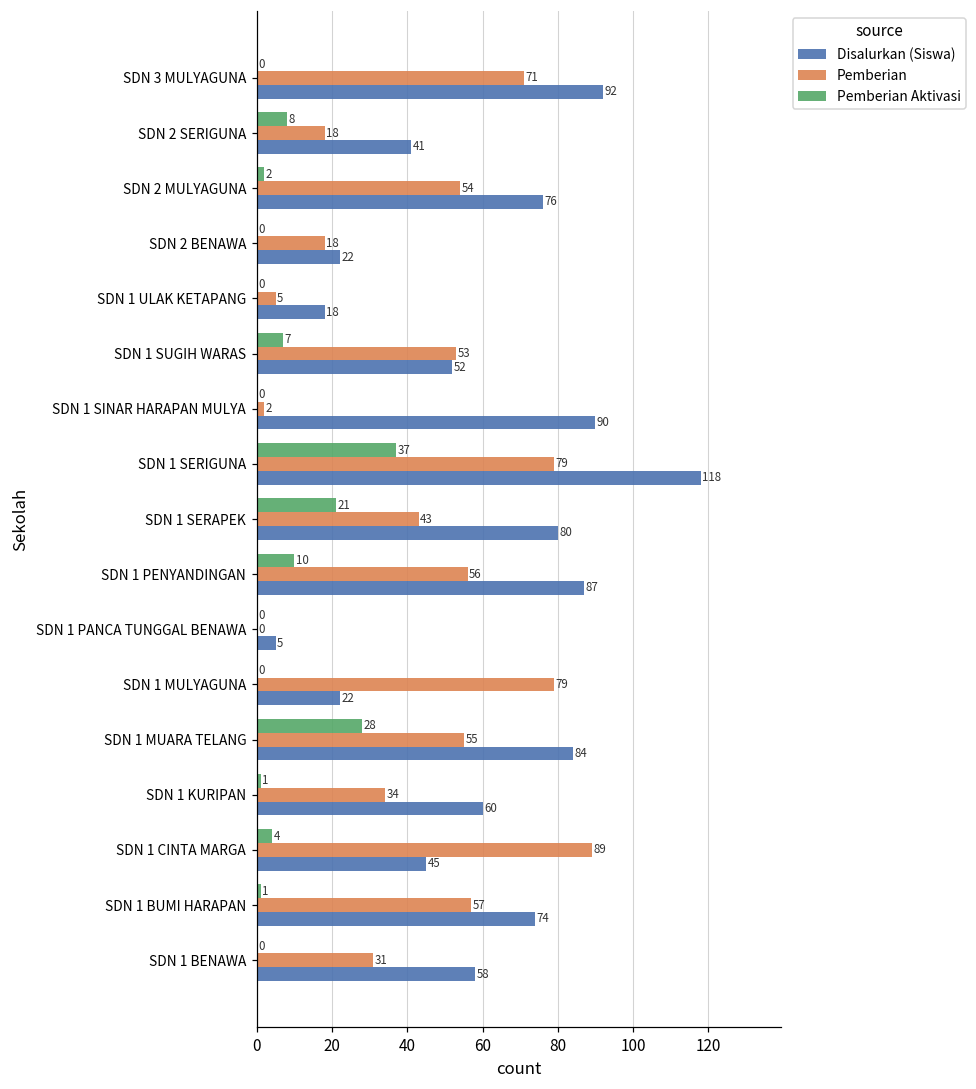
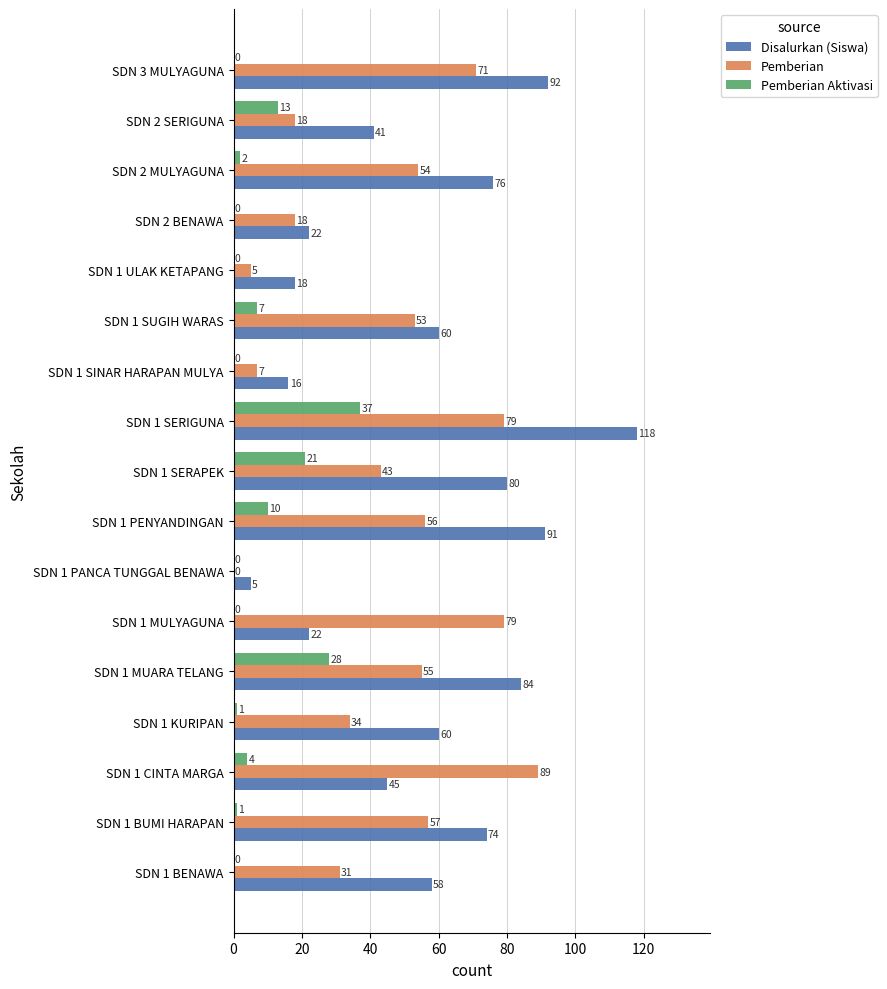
  {
    "Disalurkan (Siswa)": {
      "SDN 3 MULYAGUNA": 92,
      "SDN 2 SERIGUNA": 41,
      "SDN 2 MULYAGUNA": 76,
      "SDN 2 BENAWA": 22,
      "SDN 1 ULAK KETAPANG": 18,
-     "SDN 1 SUGIH WARAS": 52,
-     "SDN 1 SINAR HARAPAN MULYA": 90,
+     "SDN 1 SUGIH WARAS": 60,
+     "SDN 1 SINAR HARAPAN MULYA": 16,
      "SDN 1 SERIGUNA": 118,
      "SDN 1 SERAPEK": 80,
-     "SDN 1 PENYANDINGAN": 87,
+     "SDN 1 PENYANDINGAN": 91,
      "SDN 1 PANCA TUNGGAL BENAWA": 5,
      "SDN 1 MULYAGUNA": 22,
      "SDN 1 MUARA TELANG": 84,
      "SDN 1 KURIPAN": 60,
      "SDN 1 CINTA MARGA": 45,
      "SDN 1 BUMI HARAPAN": 74,
      "SDN 1 BENAWA": 58
    },
    "Pemberian": {
      "SDN 3 MULYAGUNA": 71,
      "SDN 2 SERIGUNA": 18,
      "SDN 2 MULYAGUNA": 54,
      "SDN 2 BENAWA": 18,
      "SDN 1 ULAK KETAPANG": 5,
      "SDN 1 SUGIH WARAS": 53,
-     "SDN 1 SINAR HARAPAN MULYA": 2,
+     "SDN 1 SINAR HARAPAN MULYA": 7,
      "SDN 1 SERIGUNA": 79,
      "SDN 1 SERAPEK": 43,
      "SDN 1 PENYANDINGAN": 56,
      "SDN 1 PANCA TUNGGAL BENAWA": 0,
      "SDN 1 MULYAGUNA": 79,
      "SDN 1 MUARA TELANG": 55,
      "SDN 1 KURIPAN": 34,
      "SDN 1 CINTA MARGA": 89,
      "SDN 1 BUMI HARAPAN": 57,
      "SDN 1 BENAWA": 31
    },
    "Pemberian Aktivasi": {
      "SDN 3 MULYAGUNA": 0,
-     "SDN 2 SERIGUNA": 8,
+     "SDN 2 SERIGUNA": 13,
      "SDN 2 MULYAGUNA": 2,
      "SDN 2 BENAWA": 0,
      "SDN 1 ULAK KETAPANG": 0,
      "SDN 1 SUGIH WARAS": 7,
      "SDN 1 SINAR HARAPAN MULYA": 0,
      "SDN 1 SERIGUNA": 37,
      "SDN 1 SERAPEK": 21,
      "SDN 1 PENYANDINGAN": 10,
      "SDN 1 PANCA TUNGGAL BENAWA": 0,
      "SDN 1 MULYAGUNA": 0,
      "SDN 1 MUARA TELANG": 28,
      "SDN 1 KURIPAN": 1,
      "SDN 1 CINTA MARGA": 4,
      "SDN 1 BUMI HARAPAN": 1,
      "SDN 1 BENAWA": 0
    }
  }
